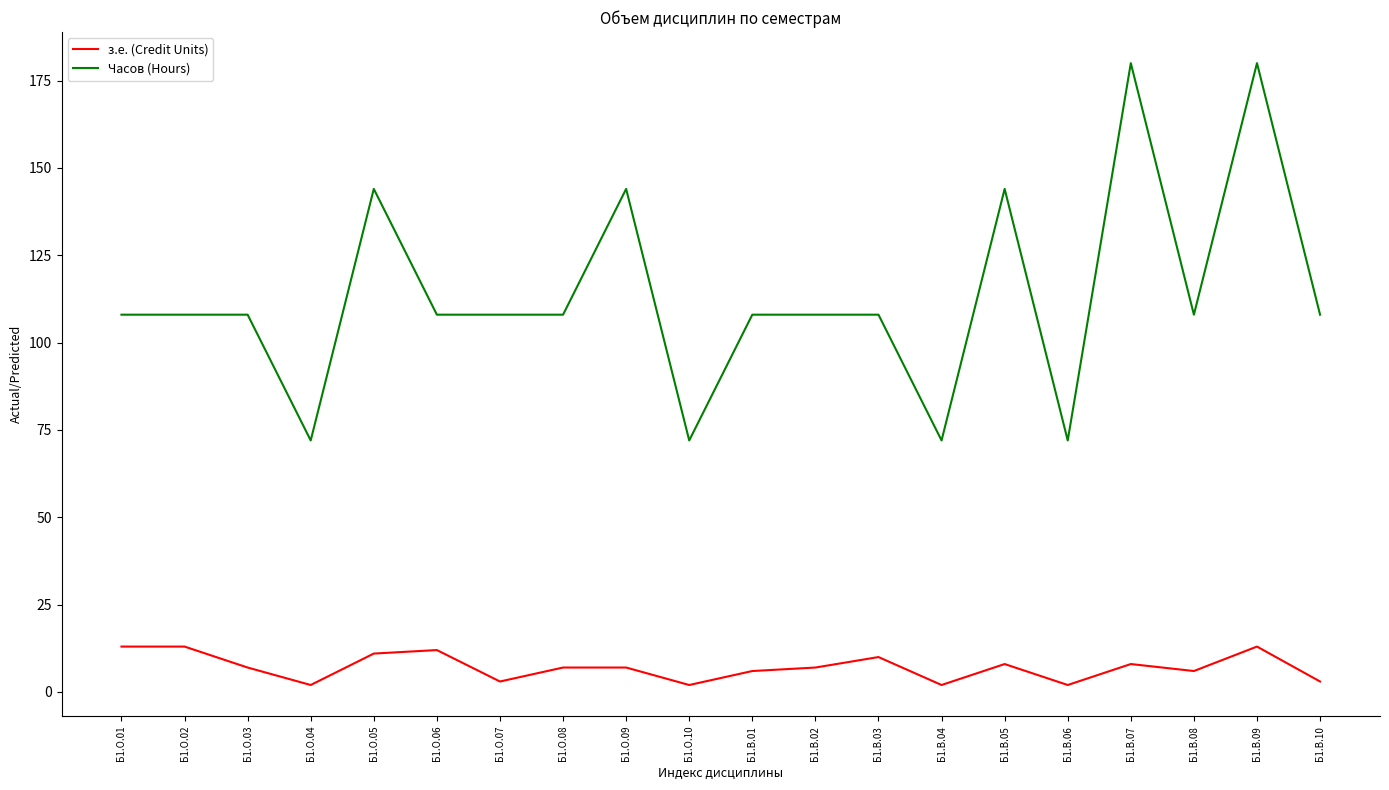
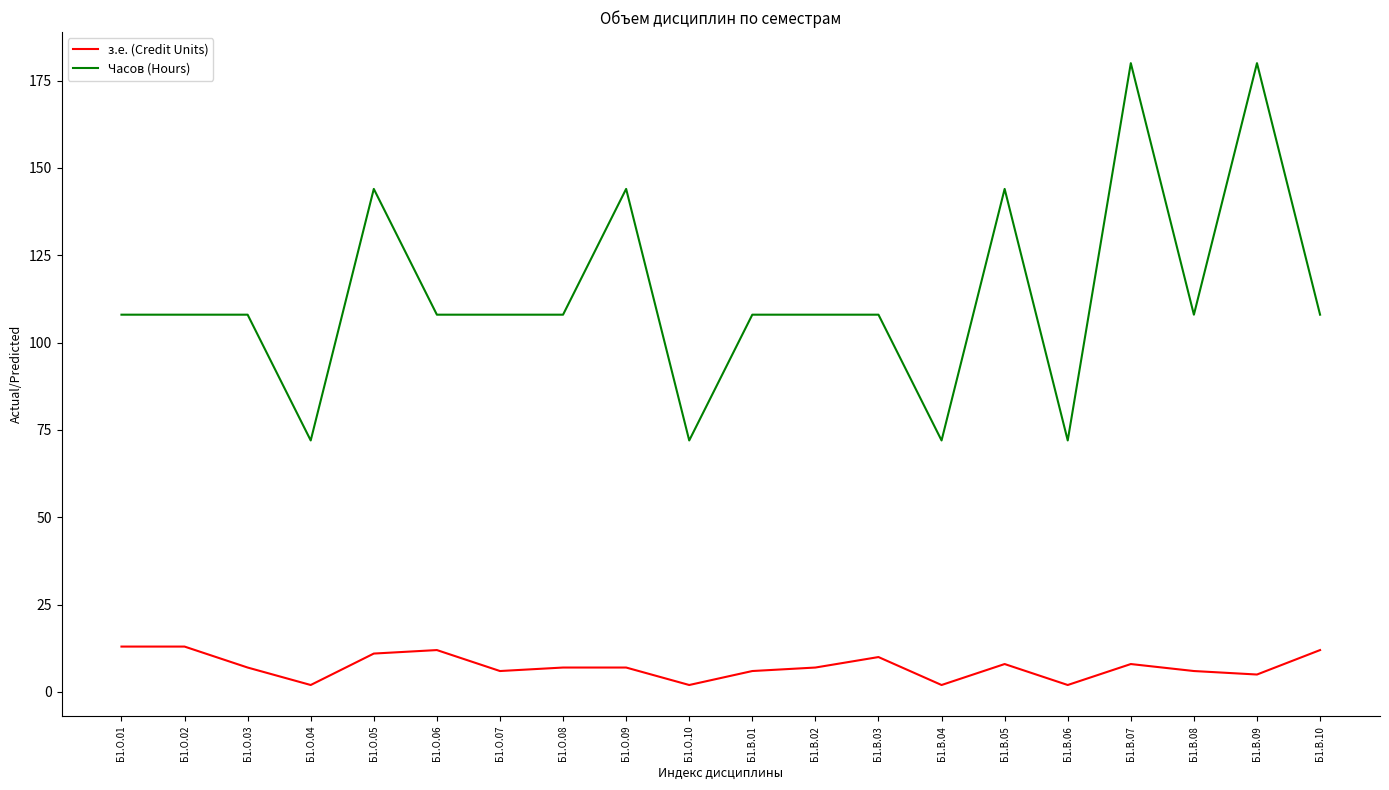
  {
    "з.е. (Credit Units)": {
      "Б1.О.01": 13,
      "Б1.О.02": 13,
      "Б1.О.03": 7,
      "Б1.О.04": 2,
      "Б1.О.05": 11,
      "Б1.О.06": 12,
-     "Б1.О.07": 3,
+     "Б1.О.07": 6,
      "Б1.О.08": 7,
      "Б1.О.09": 7,
      "Б1.О.10": 2,
      "Б1.В.01": 6,
      "Б1.В.02": 7,
      "Б1.В.03": 10,
      "Б1.В.04": 2,
      "Б1.В.05": 8,
      "Б1.В.06": 2,
      "Б1.В.07": 8,
      "Б1.В.08": 6,
-     "Б1.В.09": 13,
-     "Б1.В.10": 3
+     "Б1.В.09": 5,
+     "Б1.В.10": 12
    },
    "Часов (Hours)": {
      "Б1.О.01": 108,
      "Б1.О.02": 108,
      "Б1.О.03": 108,
      "Б1.О.04": 72,
      "Б1.О.05": 144,
      "Б1.О.06": 108,
      "Б1.О.07": 108,
      "Б1.О.08": 108,
      "Б1.О.09": 144,
      "Б1.О.10": 72,
      "Б1.В.01": 108,
      "Б1.В.02": 108,
      "Б1.В.03": 108,
      "Б1.В.04": 72,
      "Б1.В.05": 144,
      "Б1.В.06": 72,
      "Б1.В.07": 180,
      "Б1.В.08": 108,
      "Б1.В.09": 180,
      "Б1.В.10": 108
    }
  }
